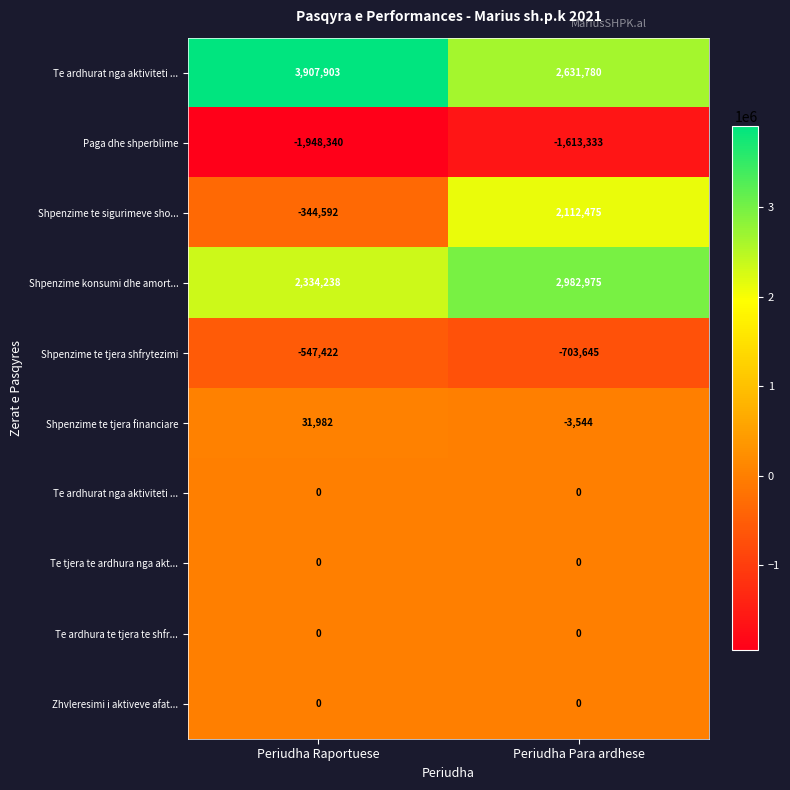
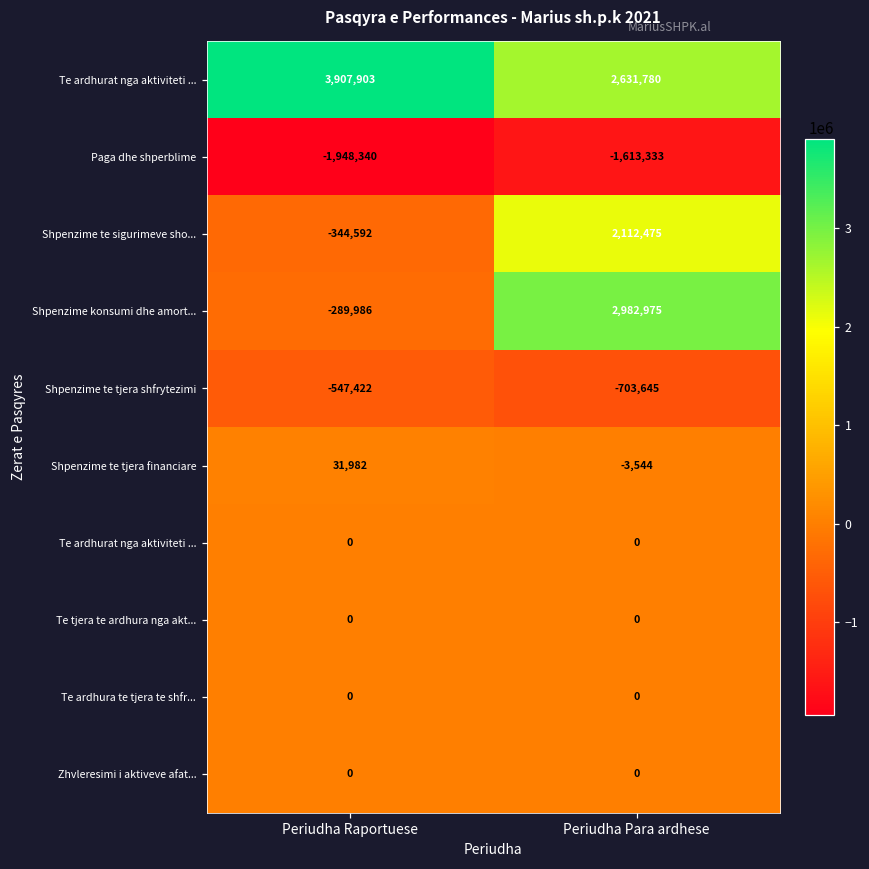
  {
    "Paga dhe shperblime": {
      "Periudha Raportuese": "-1,948,340",
      "Periudha Para ardhese": "-1,613,333"
    },
    "Shpenzime te sigurimeve sho...": {
      "Periudha Raportuese": "-344,592",
      "Periudha Para ardhese": "2,112,475"
    },
    "Shpenzime konsumi dhe amort...": {
-     "Periudha Raportuese": "2,334,238",
+     "Periudha Raportuese": "-289,986",
      "Periudha Para ardhese": "2,982,975"
    },
    "Shpenzime te tjera shfrytezimi": {
      "Periudha Raportuese": "-547,422",
      "Periudha Para ardhese": "-703,645"
    },
    "Shpenzime te tjera financiare": {
      "Periudha Raportuese": "31,982",
      "Periudha Para ardhese": "-3,544"
    },
    "Te tjera te ardhura nga akt...": {
      "Periudha Raportuese": "0",
      "Periudha Para ardhese": "0"
    },
    "Te ardhura te tjera te shfr...": {
      "Periudha Raportuese": "0",
      "Periudha Para ardhese": "0"
    },
    "Zhvleresimi i aktiveve afat...": {
      "Periudha Raportuese": "0",
      "Periudha Para ardhese": "0"
    }
  }
